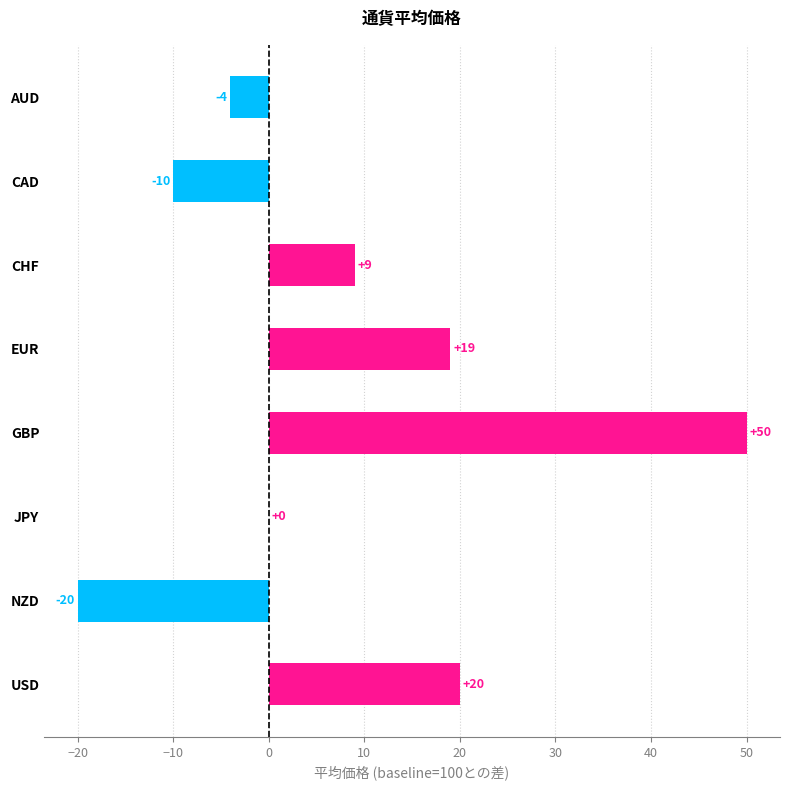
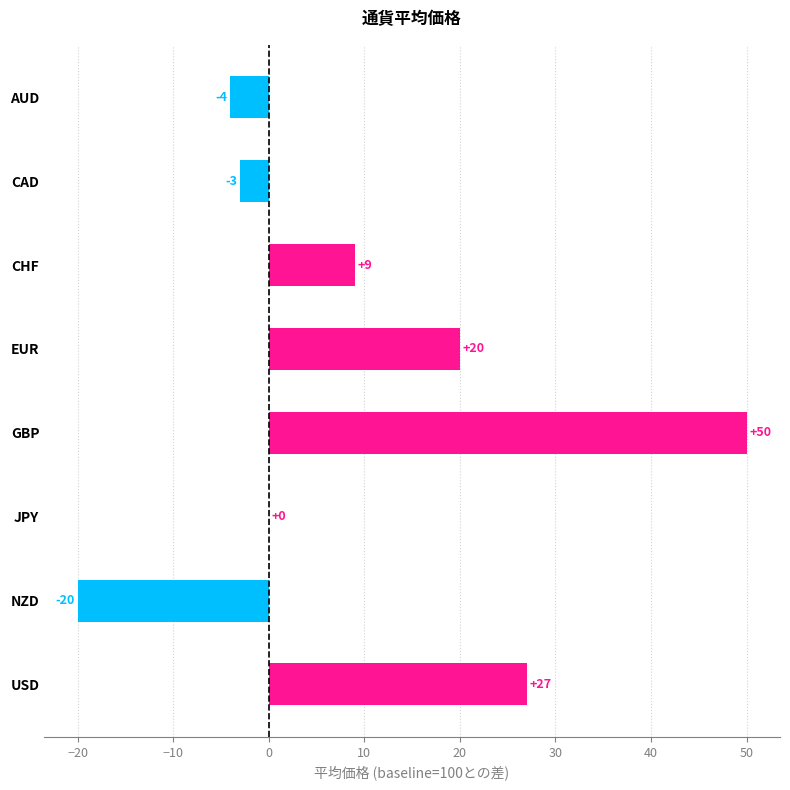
  {
    "AUD": "-4",
-   "CAD": "-10",
+   "CAD": "-3",
    "CHF": "+9",
-   "EUR": "+19",
+   "EUR": "+20",
    "GBP": "+50",
    "JPY": "+0",
    "NZD": "-20",
-   "USD": "+20"
+   "USD": "+27"
  }
